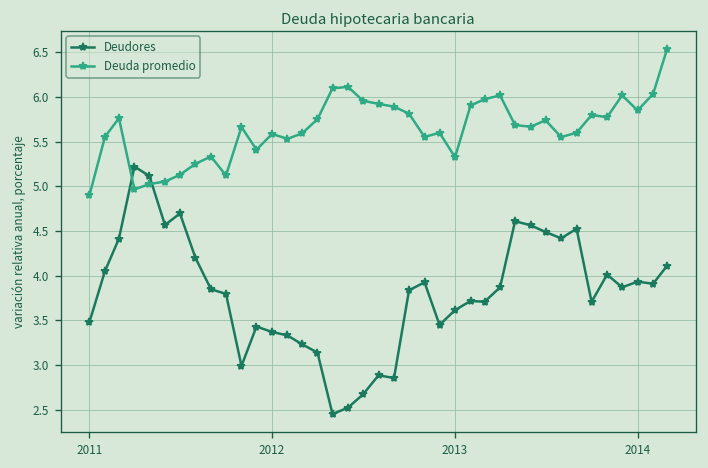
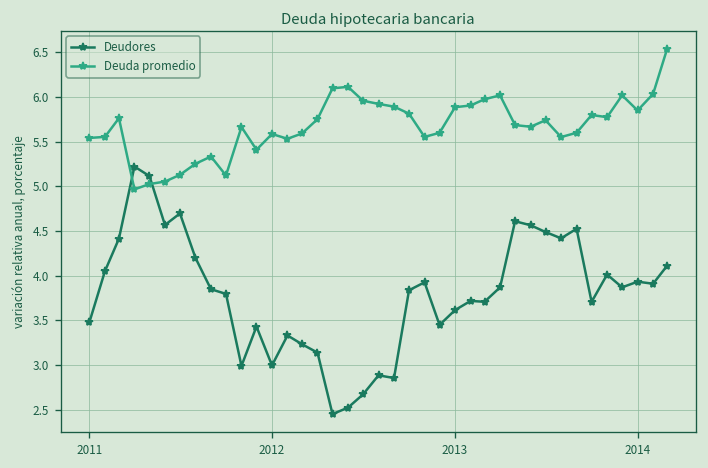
  {
    "Deudores": {
      "2011": 3.5,
-     "2012": 3.4,
+     "2012": 3.0,
      "2013": 3.6,
      "2014": 3.9
    },
    "Deuda promedio": {
-     "2011": 4.9,
+     "2011": 5.5,
      "2012": 5.6,
-     "2013": 5.3,
+     "2013": 5.9,
      "2014": 5.8
    }
  }
